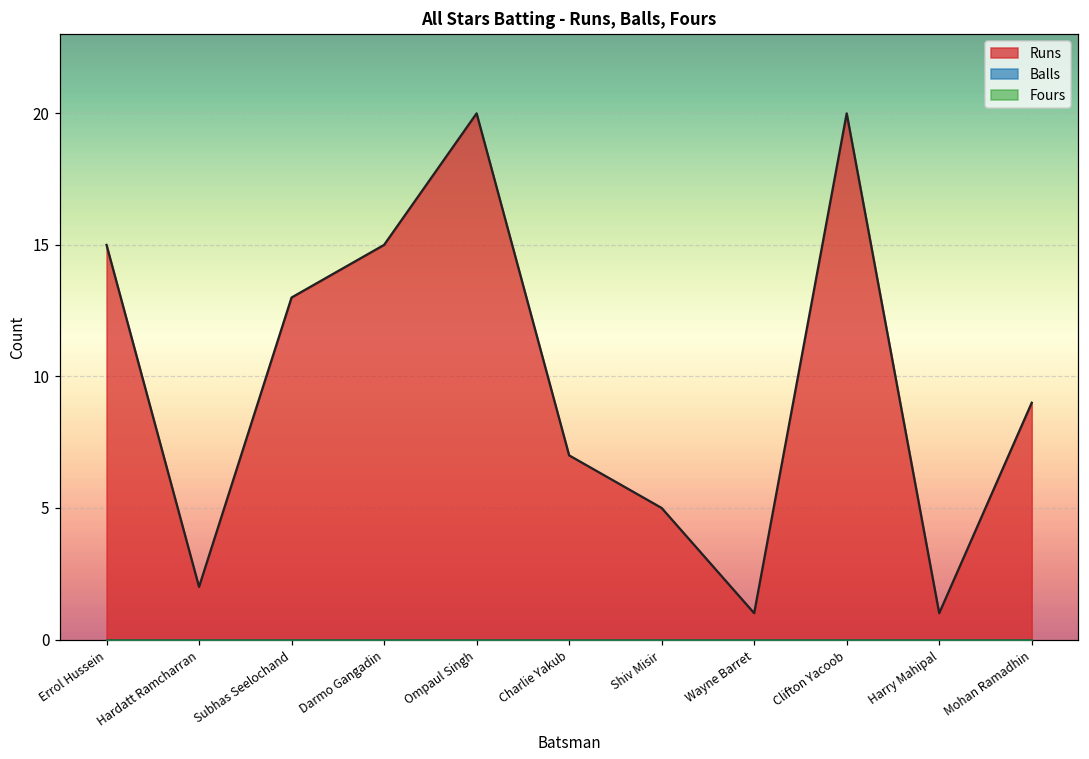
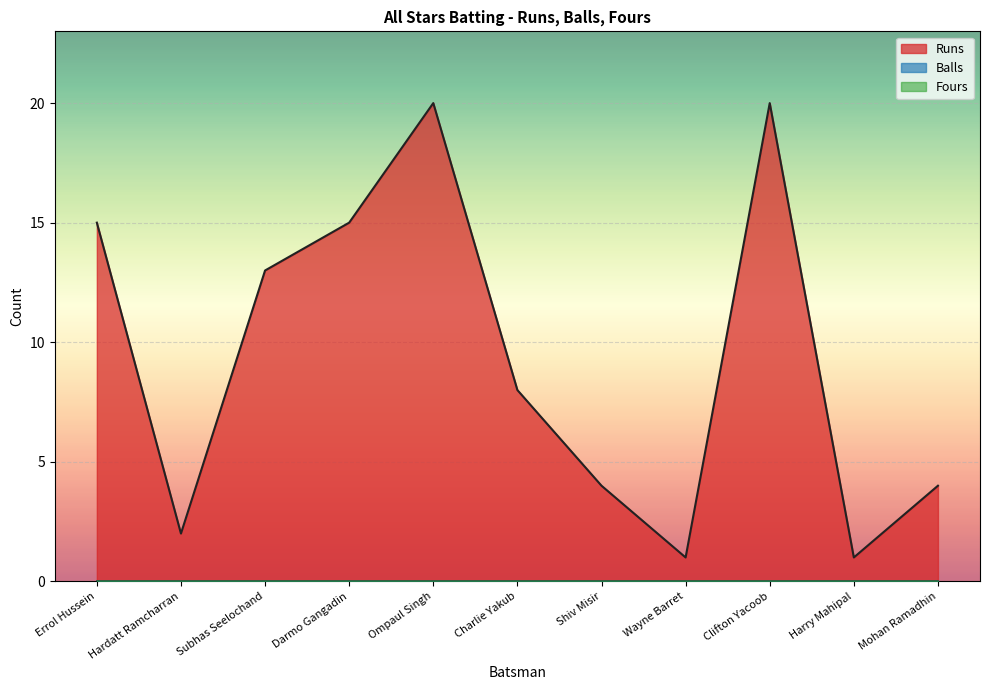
  {
    "Runs": {
      "Errol Hussein": 15,
      "Hardatt Ramcharran": 2,
      "Subhas Seelochand": 13,
      "Darmo Gangadin": 15,
      "Ompaul Singh": 20,
-     "Charlie Yakub": 7,
-     "Shiv Misir": 5,
+     "Charlie Yakub": 8,
+     "Shiv Misir": 4,
      "Wayne Barret": 1,
      "Clifton Yacoob": 20,
      "Harry Mahipal": 1,
-     "Mohan Ramadhin": 9
+     "Mohan Ramadhin": 4
    },
    "Fours": {
      "Errol Hussein": 0,
      "Hardatt Ramcharran": 0,
      "Subhas Seelochand": 0,
      "Darmo Gangadin": 0,
      "Ompaul Singh": 0,
      "Charlie Yakub": 0,
      "Shiv Misir": 0,
      "Wayne Barret": 0,
      "Clifton Yacoob": 0,
      "Harry Mahipal": 0,
      "Mohan Ramadhin": 0
    }
  }
